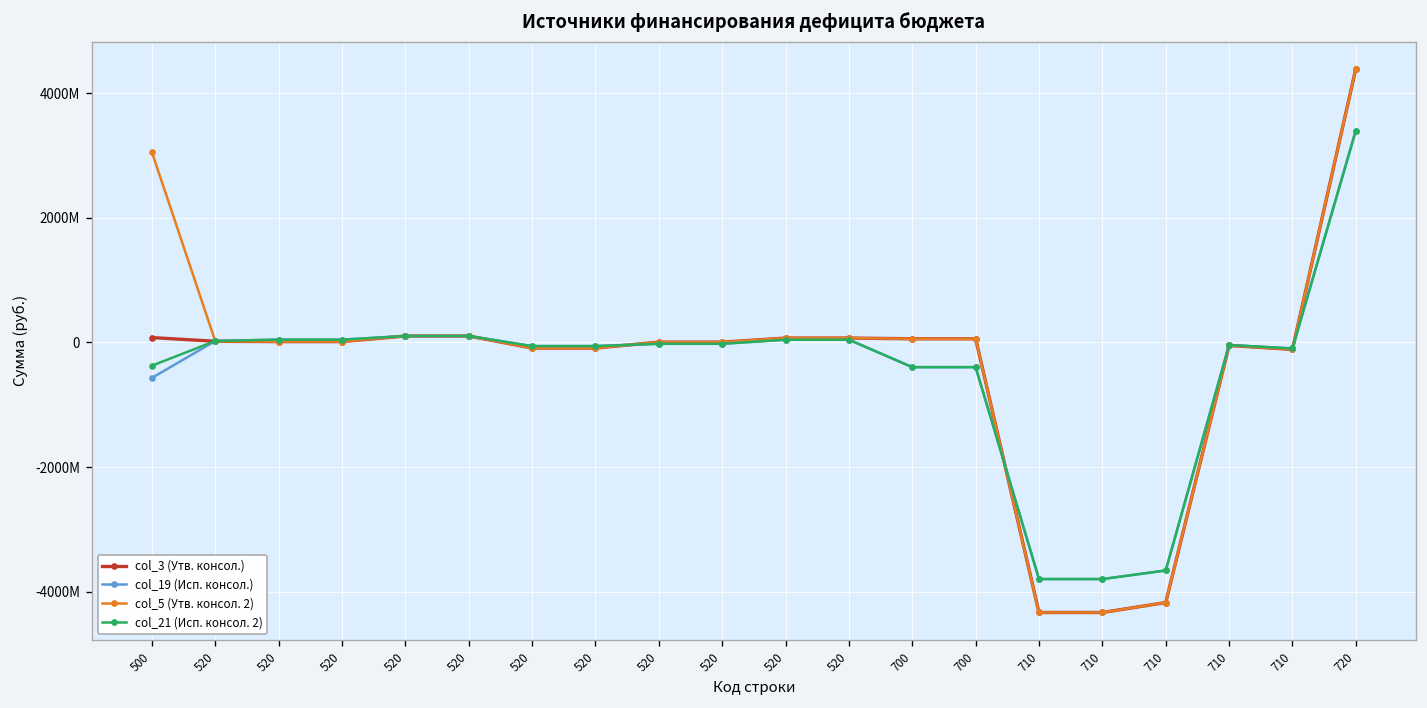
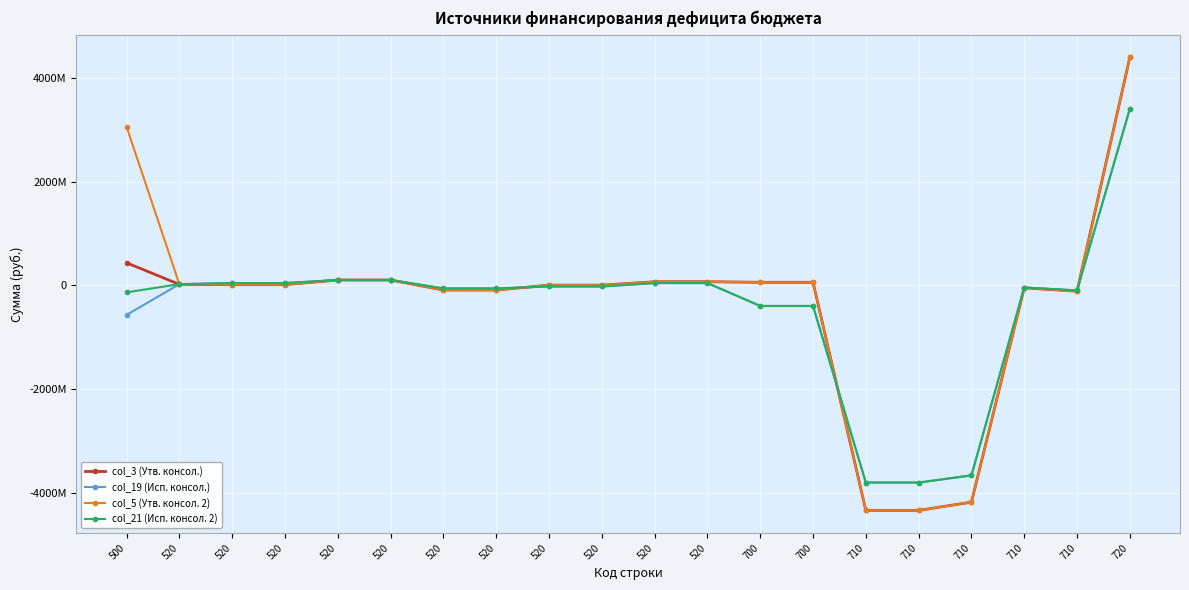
  {
    "col_3 (Утв. консол.)": {
-     "500": 100000000
+     "500": 400000000
    },
    "col_19 (Исп. консол.)": {
      "500": -600000000
    },
    "col_5 (Утв. консол. 2)": {
      "500": 3100000000
    },
    "col_21 (Исп. консол. 2)": {
-     "500": -400000000
+     "500": -100000000
    }
  }
